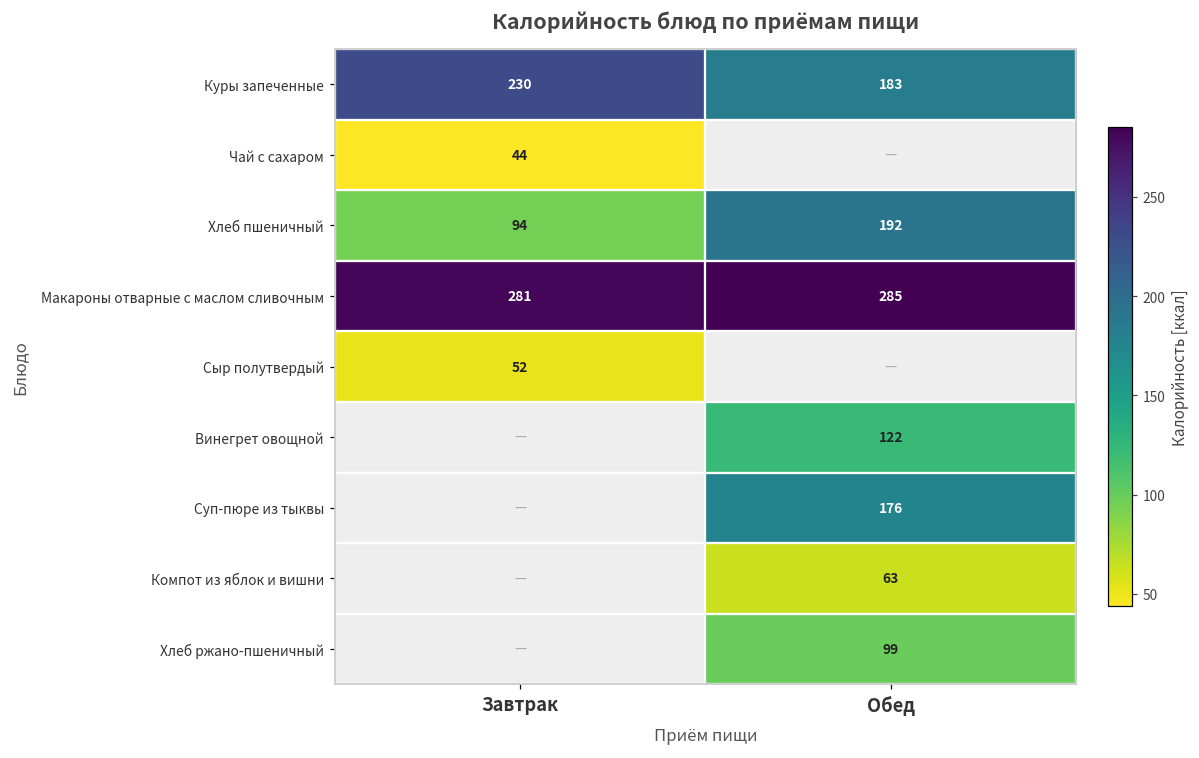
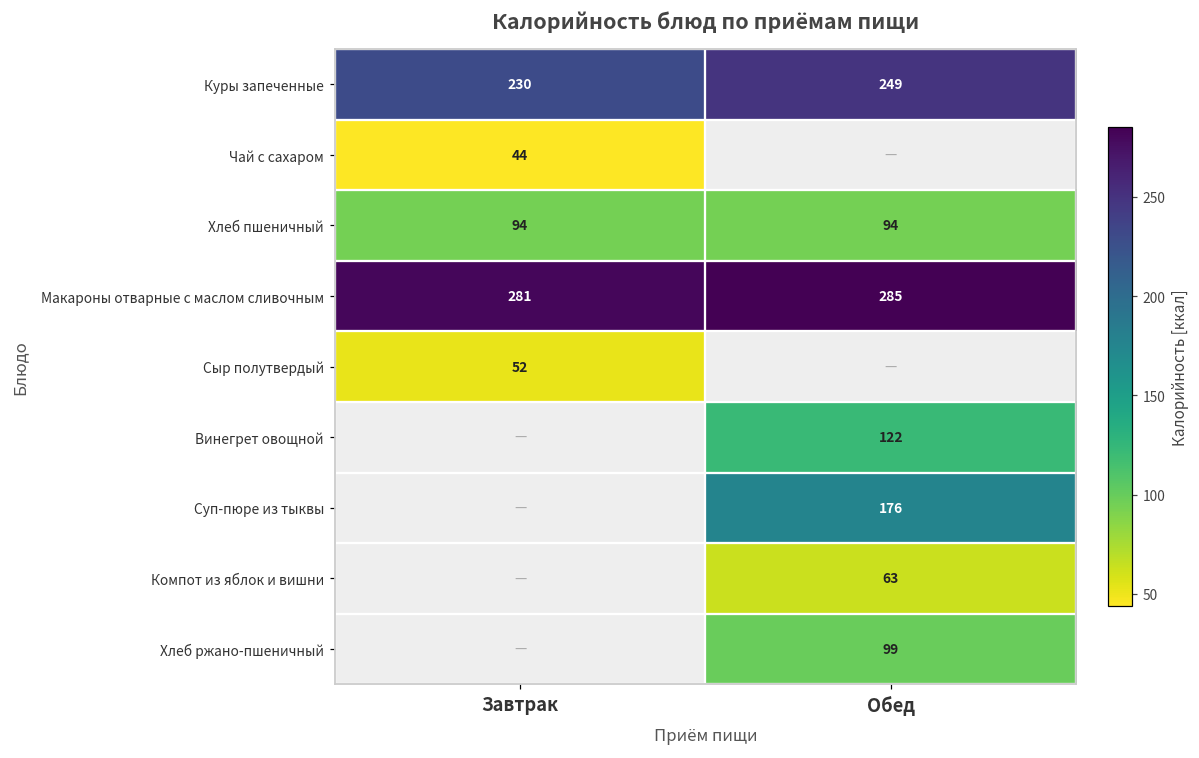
  {
    "Куры запеченные": {
      "Завтрак": 230,
-     "Обед": 183
+     "Обед": 249
    },
    "Чай с сахаром": {
      "Завтрак": 44
    },
    "Хлеб пшеничный": {
      "Завтрак": 94,
-     "Обед": 192
+     "Обед": 94
    },
    "Макароны отварные с маслом сливочным": {
      "Завтрак": 281,
      "Обед": 285
    },
    "Сыр полутвердый": {
      "Завтрак": 52
    },
    "Винегрет овощной": {
      "Обед": 122
    },
    "Суп-пюре из тыквы": {
      "Обед": 176
    },
    "Компот из яблок и вишни": {
      "Обед": 63
    },
    "Хлеб ржано-пшеничный": {
      "Обед": 99
    }
  }
